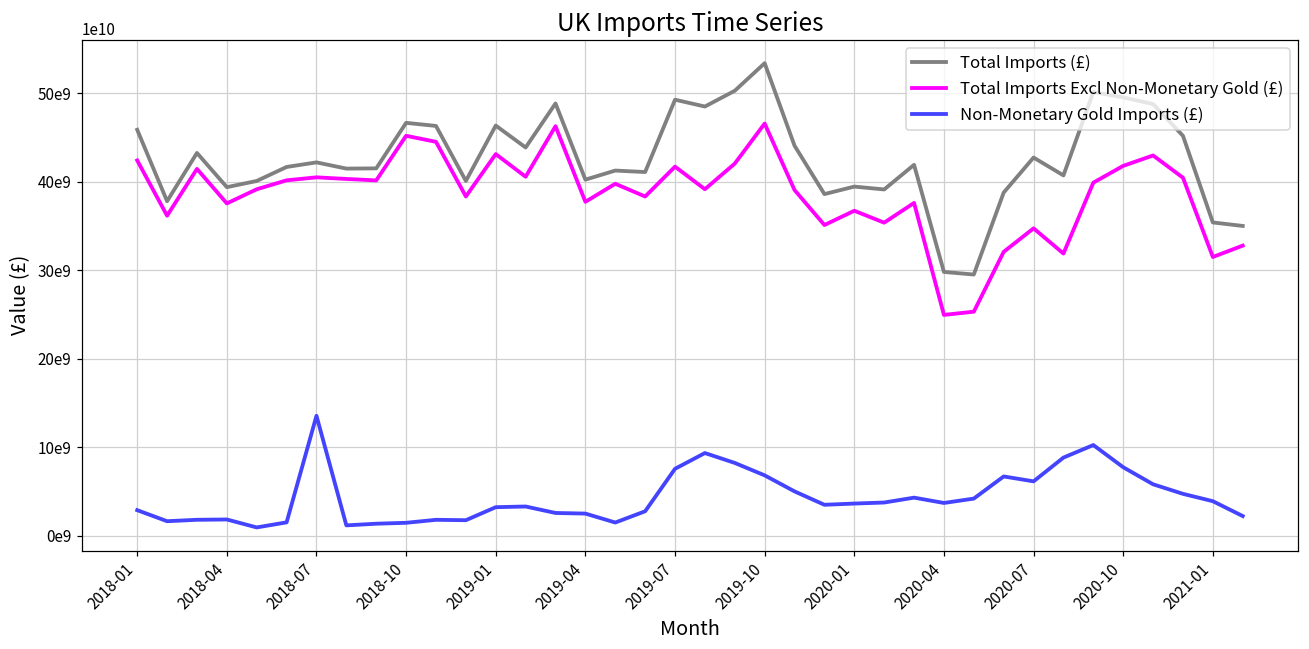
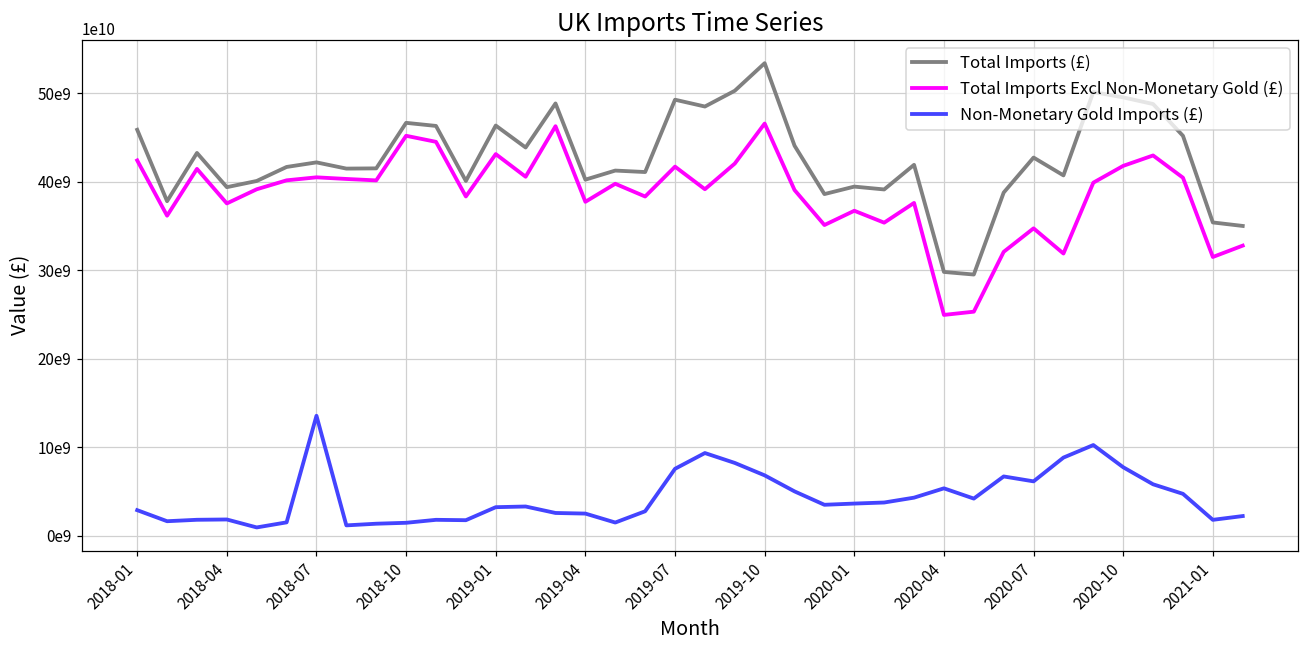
  {
    "Total Imports (£)": {
      "2018-01": 46000000000,
      "2018-04": 39000000000,
      "2018-07": 42000000000,
      "2018-10": 47000000000,
      "2019-01": 46000000000,
      "2019-04": 40000000000,
      "2019-07": 49000000000,
      "2019-10": 53000000000,
      "2020-01": 39000000000,
      "2020-04": 30000000000,
      "2020-07": 43000000000,
      "2021-01": 35000000000
    },
    "Total Imports Excl Non-Monetary Gold (£)": {
      "2018-01": 42000000000,
      "2018-04": 38000000000,
      "2018-07": 41000000000,
      "2018-10": 45000000000,
      "2019-01": 43000000000,
      "2019-04": 38000000000,
      "2019-07": 42000000000,
      "2019-10": 47000000000,
      "2020-01": 37000000000,
      "2020-04": 25000000000,
      "2020-07": 35000000000,
      "2020-10": 42000000000,
      "2021-01": 31000000000
    },
    "Non-Monetary Gold Imports (£)": {
      "2018-01": 3000000000,
      "2018-04": 2000000000,
      "2018-07": 14000000000,
      "2018-10": 1000000000,
      "2019-01": 3000000000,
      "2019-04": 3000000000,
      "2019-07": 8000000000,
      "2019-10": 7000000000,
      "2020-01": 4000000000,
-     "2020-04": 4000000000,
+     "2020-04": 5000000000,
      "2020-07": 6000000000,
      "2020-10": 8000000000,
-     "2021-01": 4000000000
+     "2021-01": 2000000000
    }
  }
